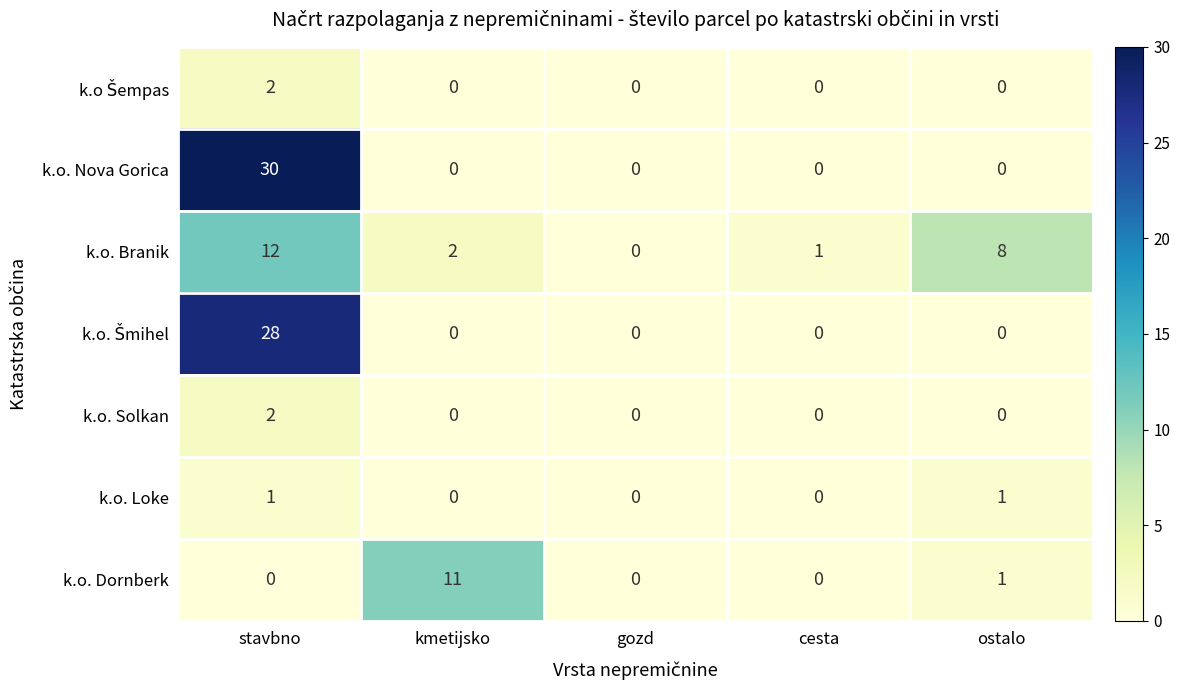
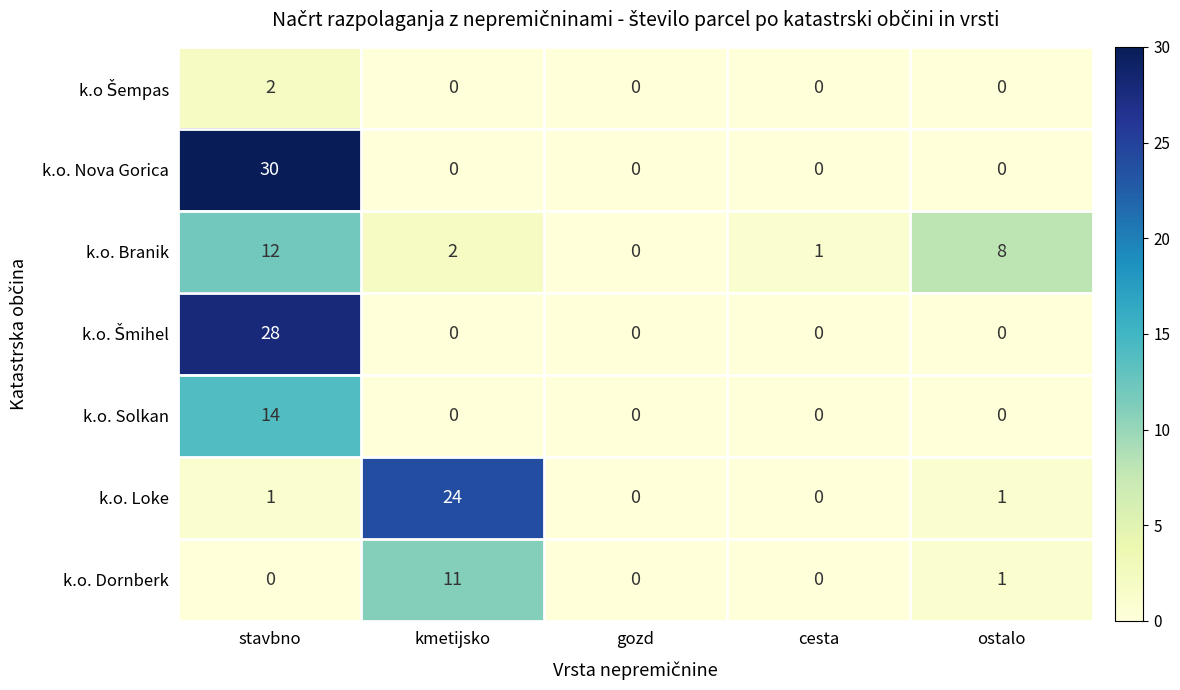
  {
    "k.o Šempas": {
      "stavbno": 2,
      "kmetijsko": 0,
      "gozd": 0,
      "cesta": 0,
      "ostalo": 0
    },
    "k.o. Nova Gorica": {
      "stavbno": 30,
      "kmetijsko": 0,
      "gozd": 0,
      "cesta": 0,
      "ostalo": 0
    },
    "k.o. Branik": {
      "stavbno": 12,
      "kmetijsko": 2,
      "gozd": 0,
      "cesta": 1,
      "ostalo": 8
    },
    "k.o. Šmihel": {
      "stavbno": 28,
      "kmetijsko": 0,
      "gozd": 0,
      "cesta": 0,
      "ostalo": 0
    },
    "k.o. Solkan": {
-     "stavbno": 2,
+     "stavbno": 14,
      "kmetijsko": 0,
      "gozd": 0,
      "cesta": 0,
      "ostalo": 0
    },
    "k.o. Loke": {
      "stavbno": 1,
-     "kmetijsko": 0,
+     "kmetijsko": 24,
      "gozd": 0,
      "cesta": 0,
      "ostalo": 1
    },
    "k.o. Dornberk": {
      "stavbno": 0,
      "kmetijsko": 11,
      "gozd": 0,
      "cesta": 0,
      "ostalo": 1
    }
  }
